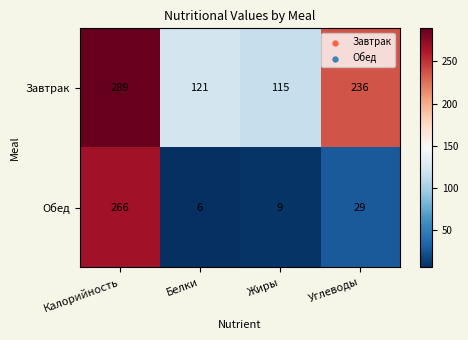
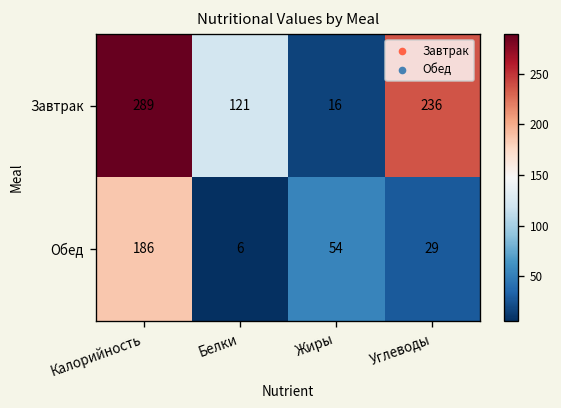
  {
    "Завтрак": {
      "Калорийность": 289,
      "Белки": 121,
-     "Жиры": 115,
+     "Жиры": 16,
      "Углеводы": 236
    },
    "Обед": {
-     "Калорийность": 266,
+     "Калорийность": 186,
      "Белки": 6,
-     "Жиры": 9,
+     "Жиры": 54,
      "Углеводы": 29
    }
  }
